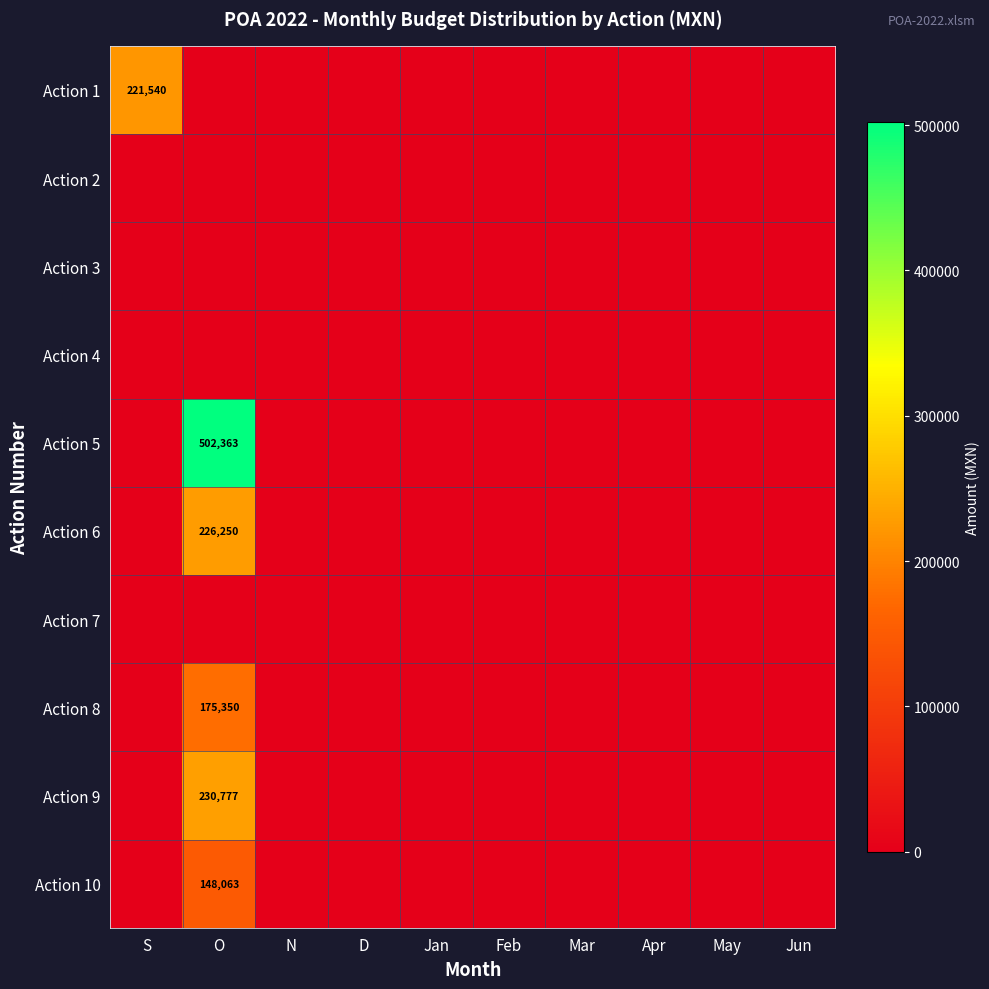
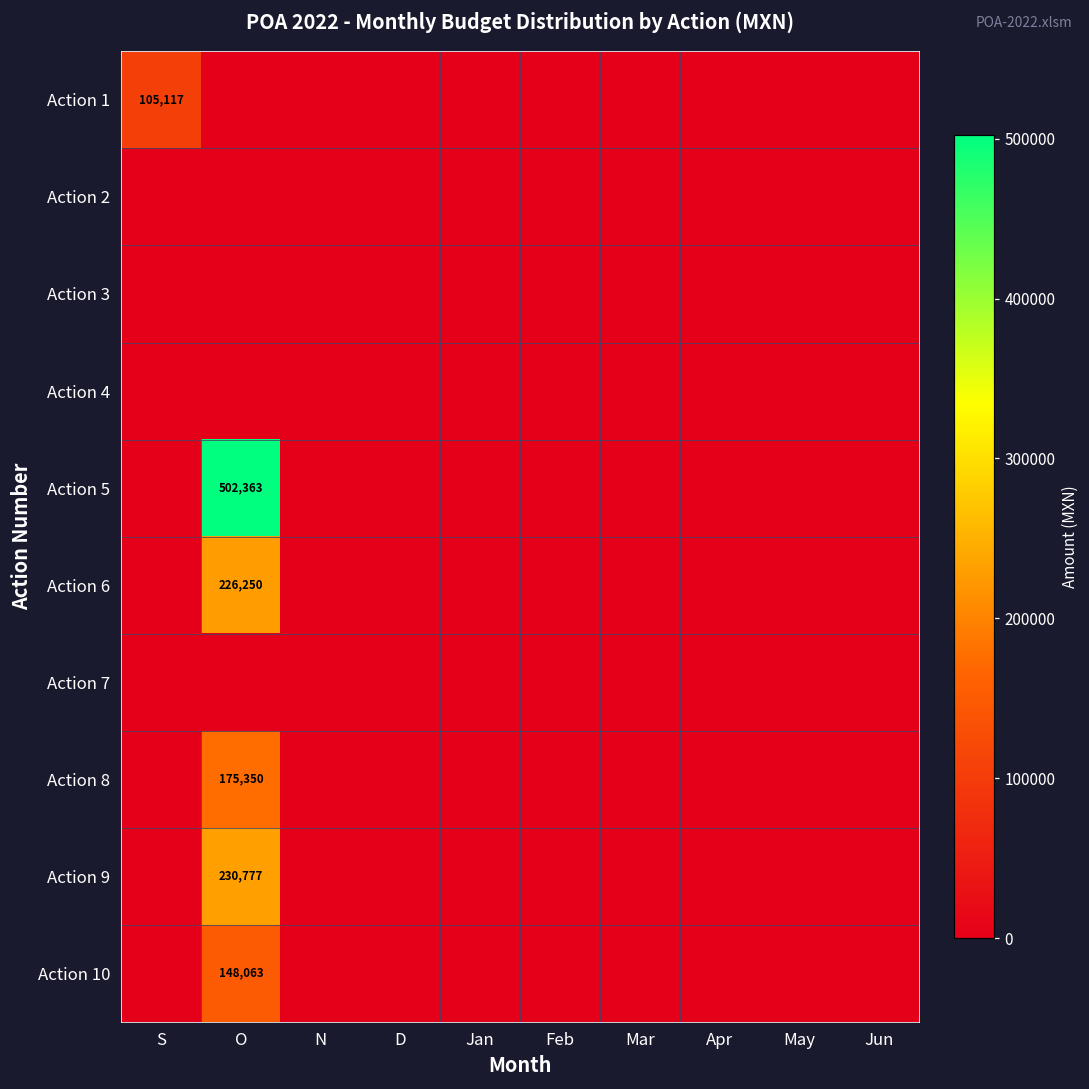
  {
    "Action 1": {
-     "S": "221,540"
+     "S": "105,117"
    },
    "Action 5": {
      "O": "502,363"
    },
    "Action 6": {
      "O": "226,250"
    },
    "Action 8": {
      "O": "175,350"
    },
    "Action 9": {
      "O": "230,777"
    },
    "Action 10": {
      "O": "148,063"
    }
  }
